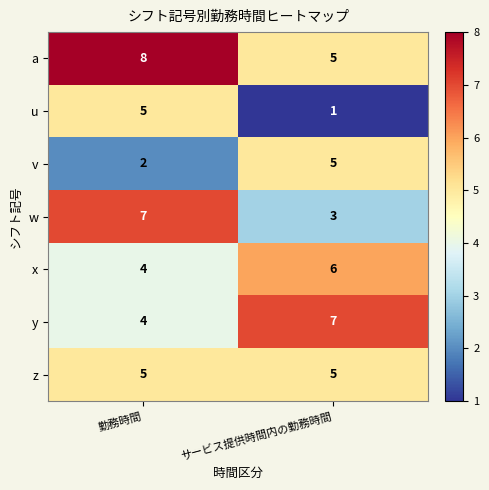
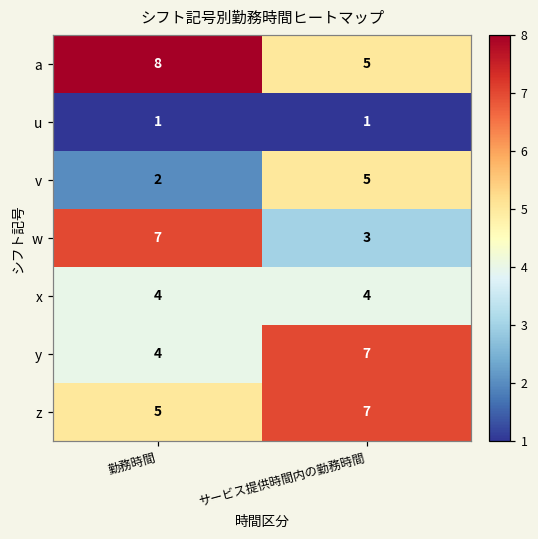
  {
    "a": {
      "勤務時間": 8,
      "サービス提供時間内の勤務時間": 5
    },
    "u": {
-     "勤務時間": 5,
+     "勤務時間": 1,
      "サービス提供時間内の勤務時間": 1
    },
    "v": {
      "勤務時間": 2,
      "サービス提供時間内の勤務時間": 5
    },
    "w": {
      "勤務時間": 7,
      "サービス提供時間内の勤務時間": 3
    },
    "x": {
      "勤務時間": 4,
-     "サービス提供時間内の勤務時間": 6
+     "サービス提供時間内の勤務時間": 4
    },
    "y": {
      "勤務時間": 4,
      "サービス提供時間内の勤務時間": 7
    },
    "z": {
      "勤務時間": 5,
-     "サービス提供時間内の勤務時間": 5
+     "サービス提供時間内の勤務時間": 7
    }
  }
